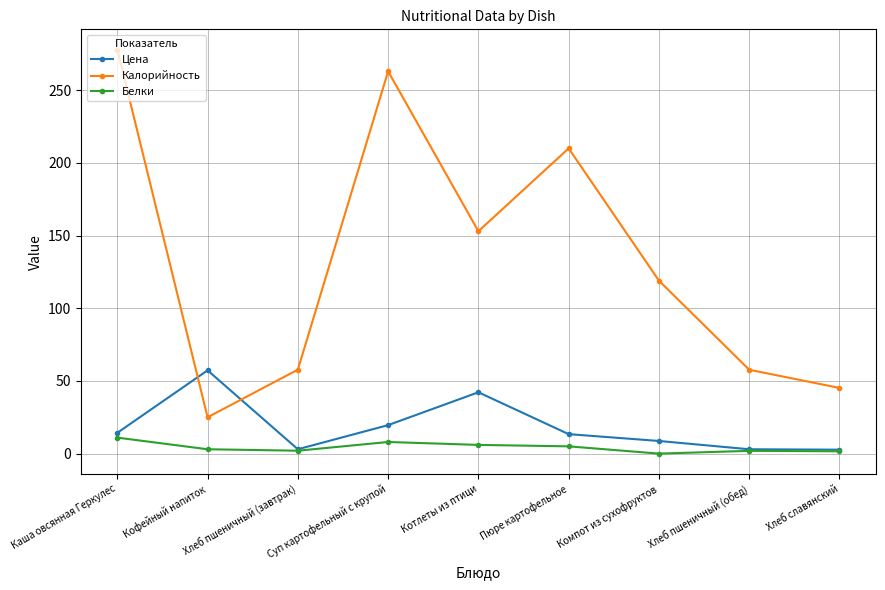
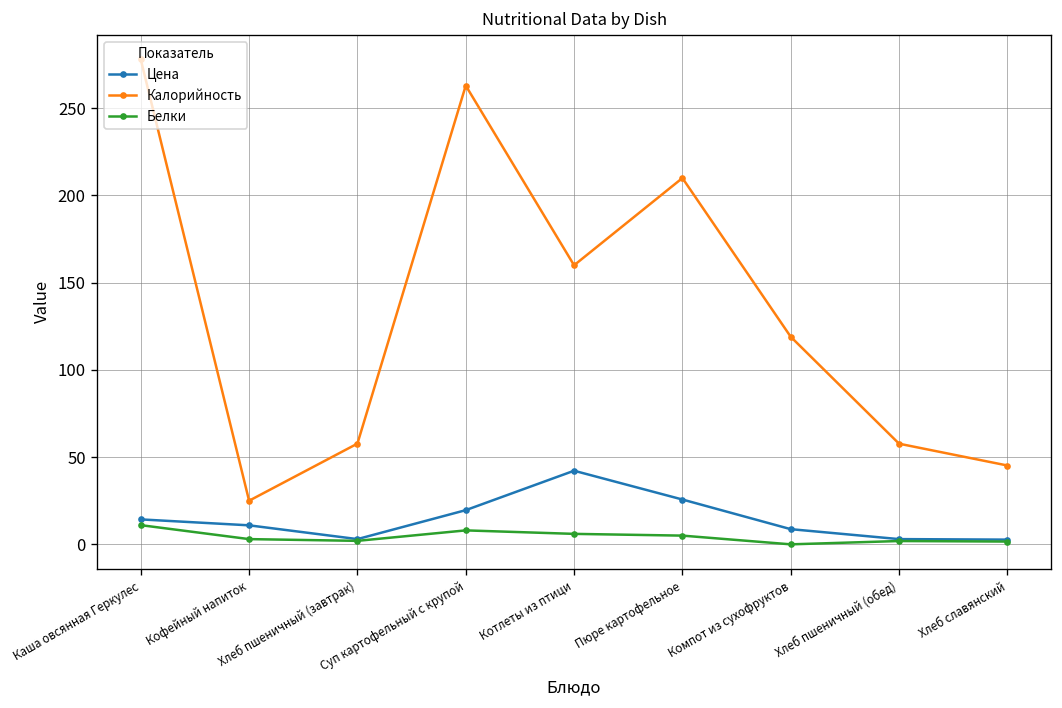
  {
    "Цена": {
      "Каша овсянная Геркулес": 14,
-     "Кофейный напиток": 57,
+     "Кофейный напиток": 11,
      "Суп картофельный с крупой": 20,
      "Котлеты из птици": 42,
-     "Пюре картофельное": 13,
+     "Пюре картофельное": 26,
      "Компот из сухофруктов": 9
    },
    "Калорийность": {
      "Кофейный напиток": 25,
      "Хлеб пшеничный (завтрак)": 58,
      "Суп картофельный с крупой": 263,
-     "Котлеты из птици": 153,
+     "Котлеты из птици": 160,
      "Пюре картофельное": 210,
      "Компот из сухофруктов": 119,
      "Хлеб пшеничный (обед)": 58,
      "Хлеб славянский": 45
    },
    "Белки": {
      "Каша овсянная Геркулес": 11,
      "Кофейный напиток": 3,
      "Суп картофельный с крупой": 8,
      "Котлеты из птици": 6,
      "Пюре картофельное": 5,
      "Компот из сухофруктов": 0
    }
  }
